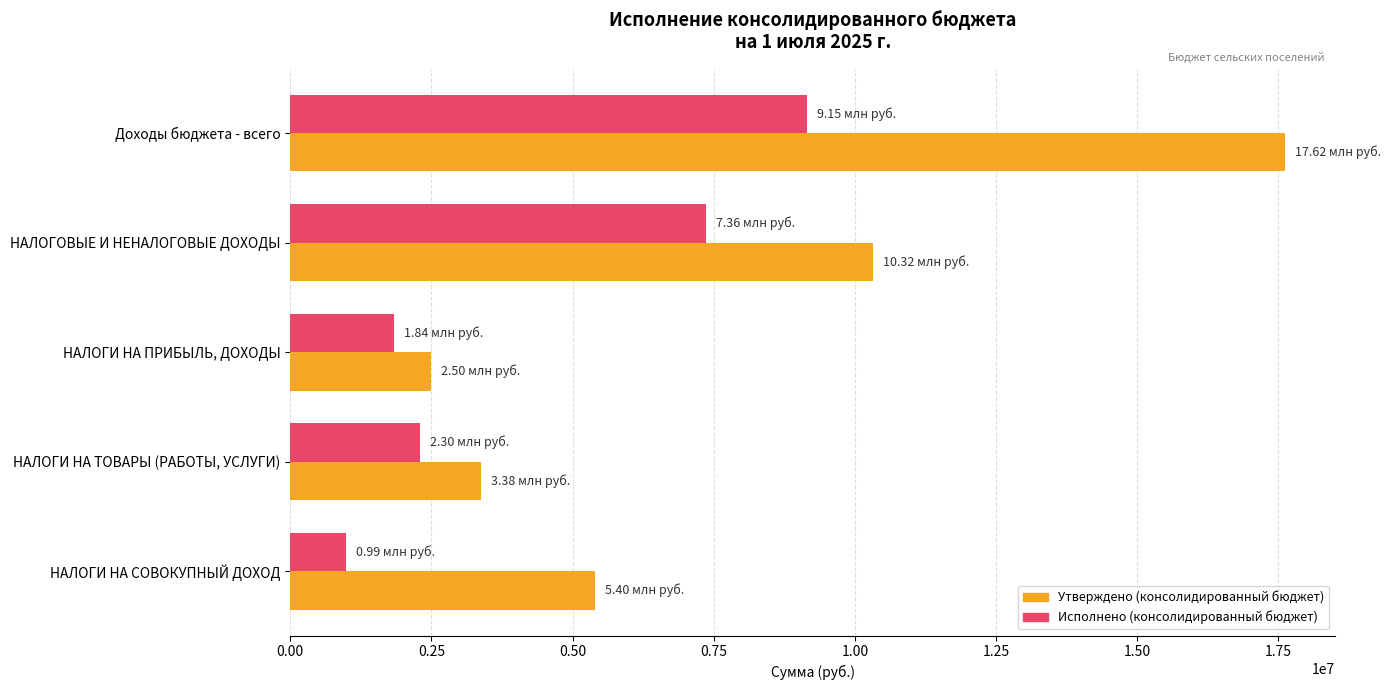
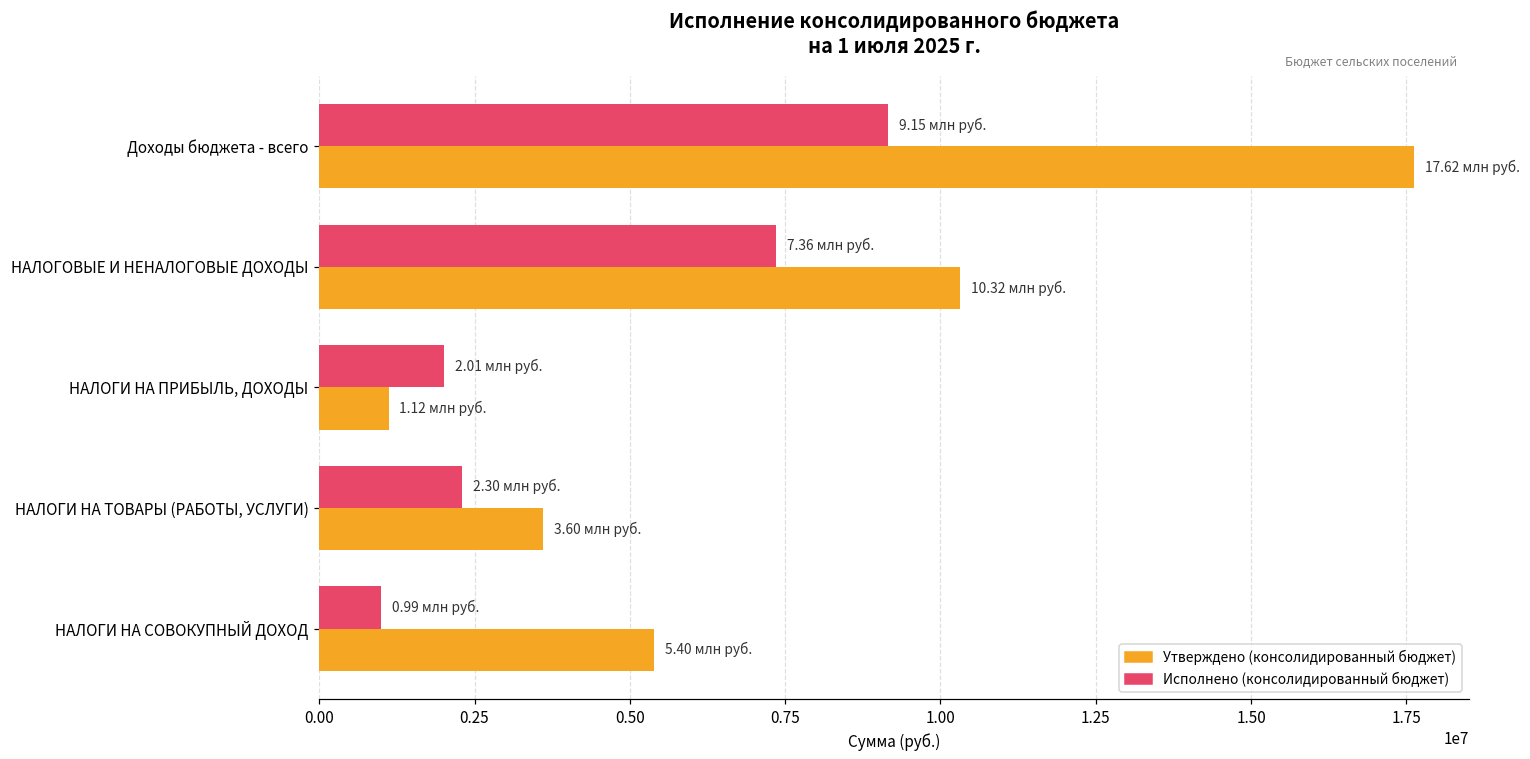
  {
    "Утверждено (консолидированный бюджет)": {
-     "НАЛОГИ НА ПРИБЫЛЬ, ДОХОДЫ": 2.50,
-     "НАЛОГИ НА ТОВАРЫ (РАБОТЫ, УСЛУГИ)": 3.38
+     "НАЛОГИ НА ПРИБЫЛЬ, ДОХОДЫ": 1.12,
+     "НАЛОГИ НА ТОВАРЫ (РАБОТЫ, УСЛУГИ)": 3.60
    },
    "Исполнено (консолидированный бюджет)": {
-     "НАЛОГИ НА ПРИБЫЛЬ, ДОХОДЫ": 1.84
+     "НАЛОГИ НА ПРИБЫЛЬ, ДОХОДЫ": 2.01
    }
  }
